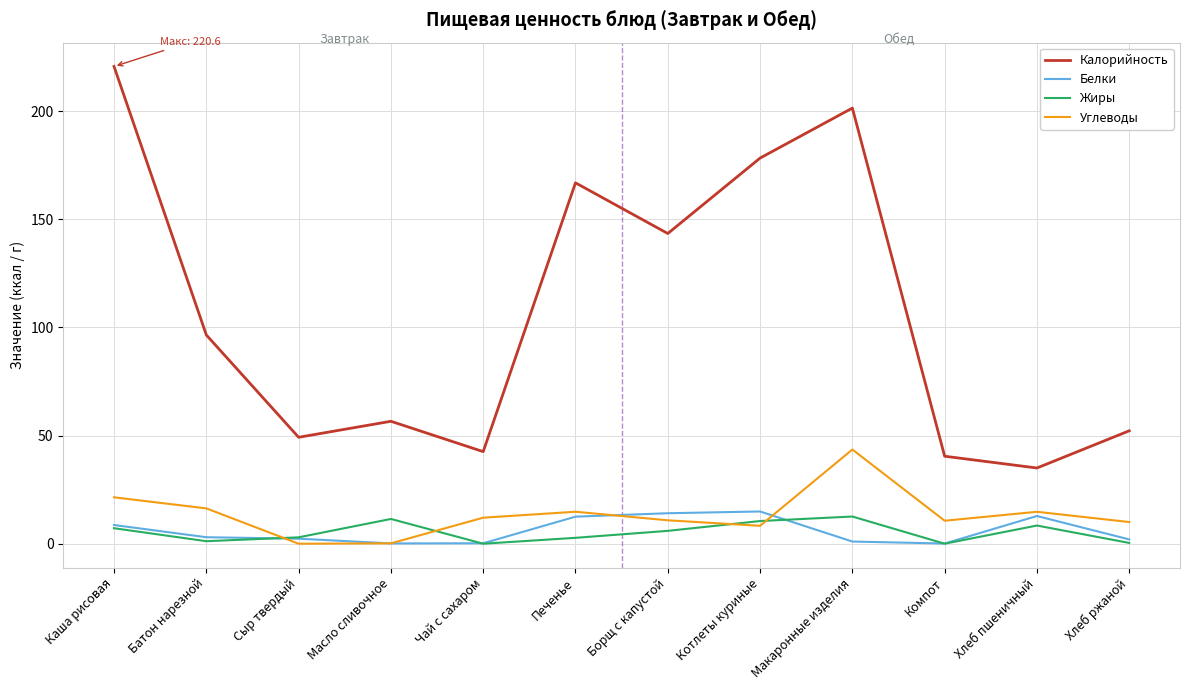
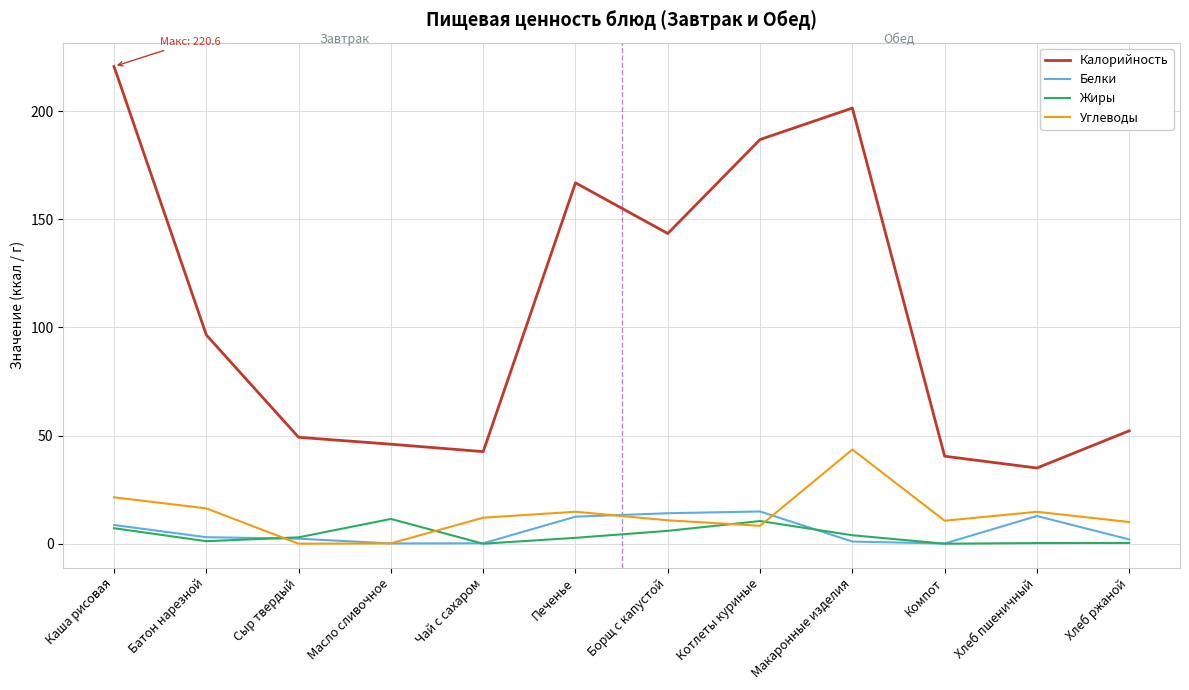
  {
    "Калорийность": {
      "Батон нарезной": 97,
      "Сыр твердый": 49,
-     "Масло сливочное": 57,
+     "Масло сливочное": 46,
      "Чай с сахаром": 43,
      "Печенье": 167,
      "Борщ с капустой": 143,
-     "Котлеты куриные": 178,
+     "Котлеты куриные": 187,
      "Макаронные изделия": 201,
      "Компот": 40,
      "Хлеб пшеничный": 35,
      "Хлеб ржаной": 52
    },
    "Белки": {
      "Каша рисовая": 9,
      "Батон нарезной": 3,
      "Печенье": 13,
      "Борщ с капустой": 14,
      "Котлеты куриные": 15,
      "Макаронные изделия": 1,
      "Хлеб пшеничный": 13,
      "Хлеб ржаной": 2
    },
    "Жиры": {
      "Каша рисовая": 7,
      "Батон нарезной": 1,
      "Масло сливочное": 11,
      "Печенье": 3,
      "Борщ с капустой": 6,
      "Котлеты куриные": 10,
-     "Макаронные изделия": 13,
-     "Хлеб пшеничный": 8,
+     "Макаронные изделия": 4,
+     "Хлеб пшеничный": 0,
      "Хлеб ржаной": 0
    },
    "Углеводы": {
      "Каша рисовая": 21,
      "Батон нарезной": 16,
      "Сыр твердый": 0,
      "Чай с сахаром": 12,
      "Печенье": 15,
      "Борщ с капустой": 11,
      "Котлеты куриные": 8,
      "Макаронные изделия": 44,
      "Компот": 11,
      "Хлеб пшеничный": 15,
      "Хлеб ржаной": 10
    }
  }
